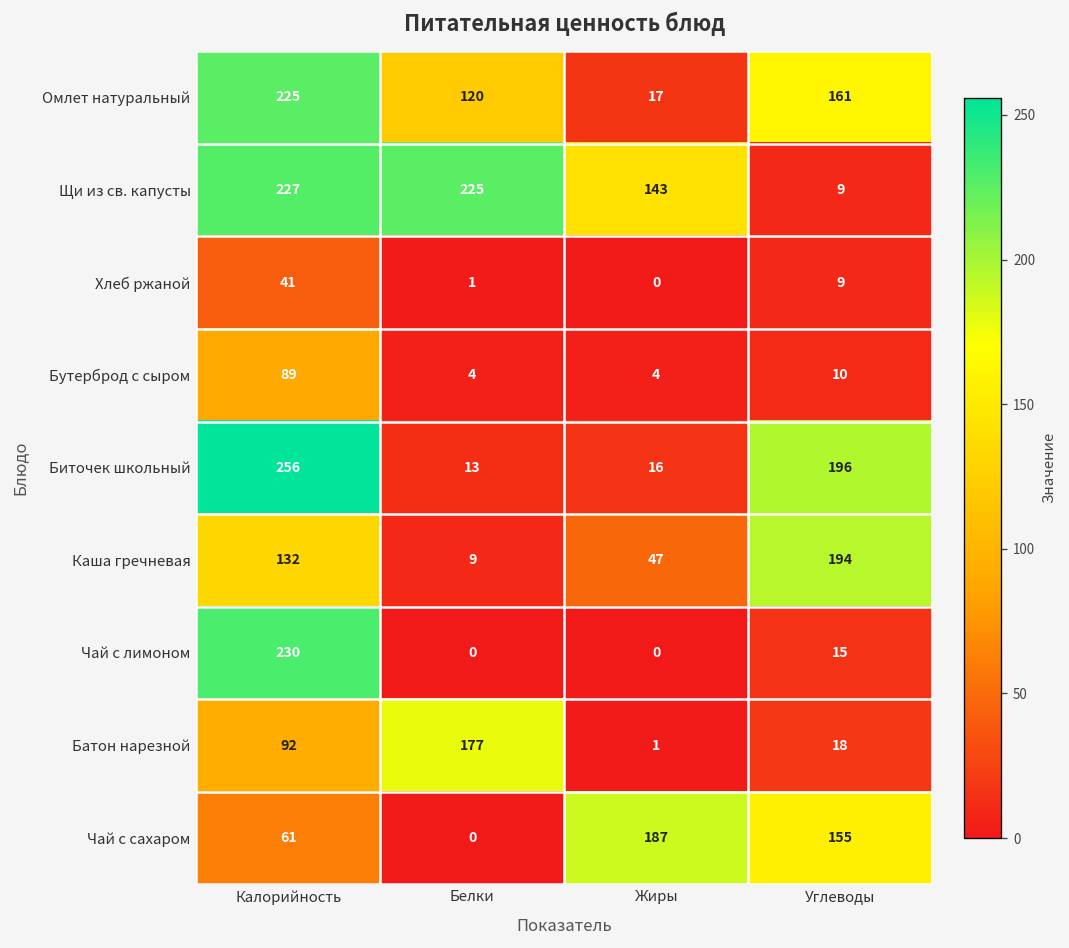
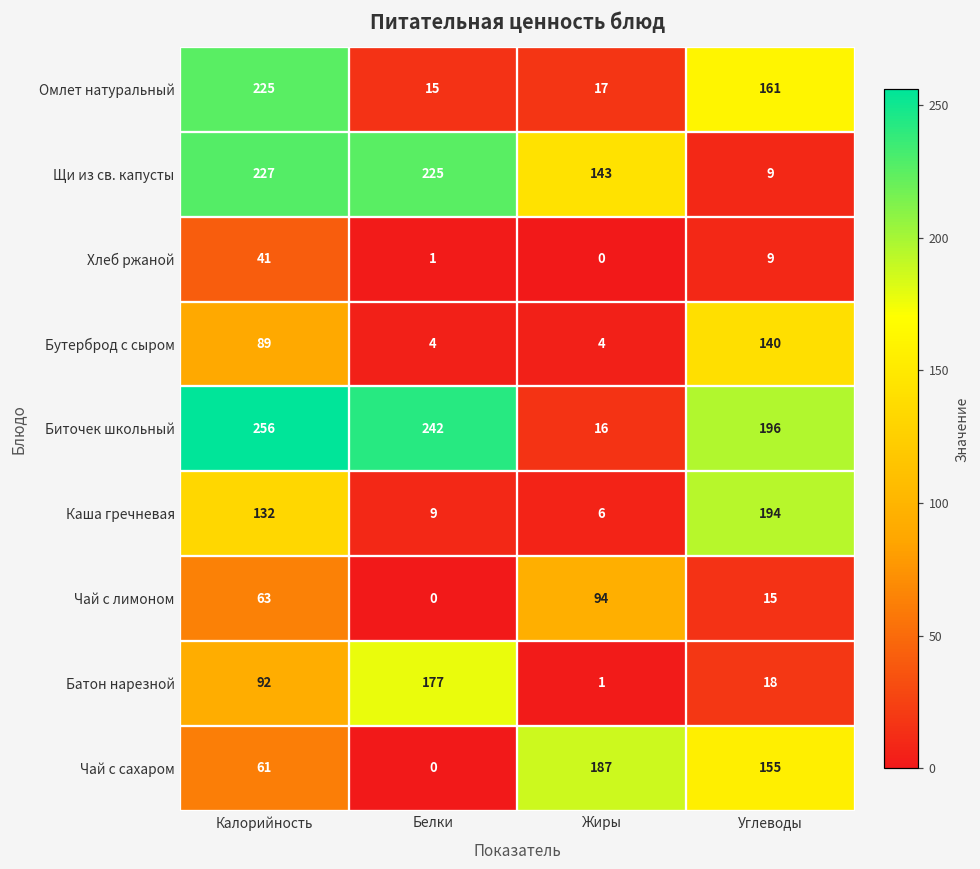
  {
    "Омлет натуральный": {
      "Калорийность": 225,
-     "Белки": 120,
+     "Белки": 15,
      "Жиры": 17,
      "Углеводы": 161
    },
    "Щи из св. капусты": {
      "Калорийность": 227,
      "Белки": 225,
      "Жиры": 143,
      "Углеводы": 9
    },
    "Хлеб ржаной": {
      "Калорийность": 41,
      "Белки": 1,
      "Жиры": 0,
      "Углеводы": 9
    },
    "Бутерброд с сыром": {
      "Калорийность": 89,
      "Белки": 4,
      "Жиры": 4,
-     "Углеводы": 10
+     "Углеводы": 140
    },
    "Биточек школьный": {
      "Калорийность": 256,
-     "Белки": 13,
+     "Белки": 242,
      "Жиры": 16,
      "Углеводы": 196
    },
    "Каша гречневая": {
      "Калорийность": 132,
      "Белки": 9,
-     "Жиры": 47,
+     "Жиры": 6,
      "Углеводы": 194
    },
    "Чай с лимоном": {
-     "Калорийность": 230,
+     "Калорийность": 63,
      "Белки": 0,
-     "Жиры": 0,
+     "Жиры": 94,
      "Углеводы": 15
    },
    "Батон нарезной": {
      "Калорийность": 92,
      "Белки": 177,
      "Жиры": 1,
      "Углеводы": 18
    },
    "Чай с сахаром": {
      "Калорийность": 61,
      "Белки": 0,
      "Жиры": 187,
      "Углеводы": 155
    }
  }
